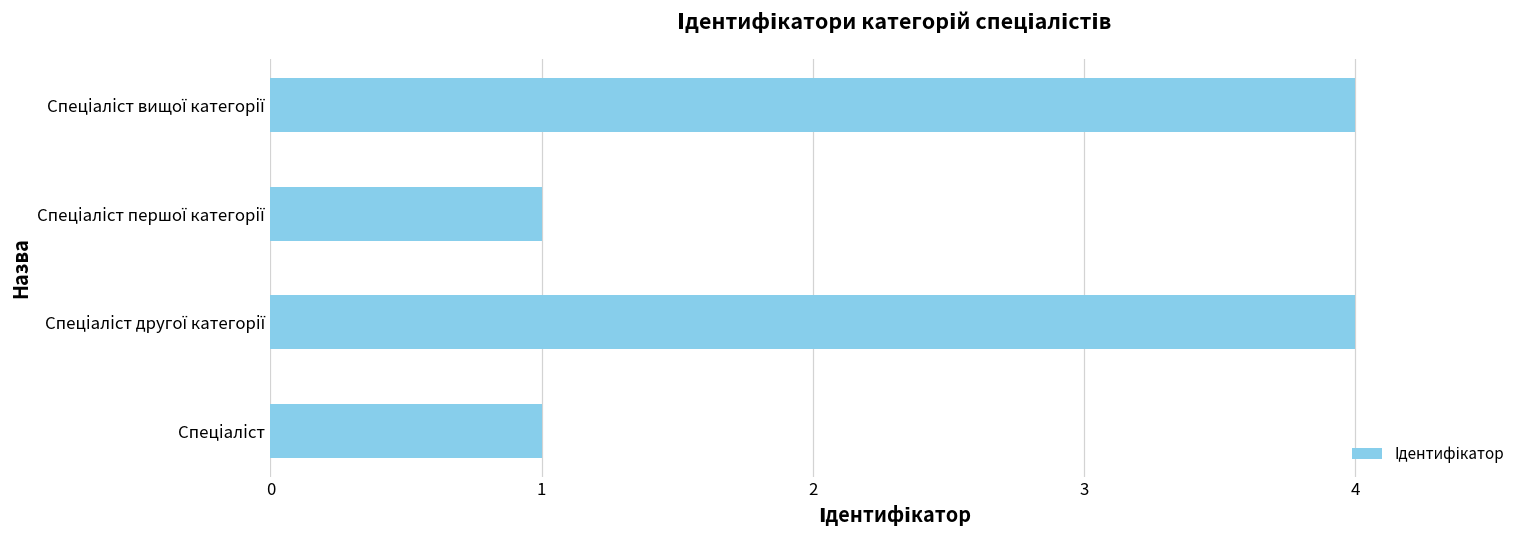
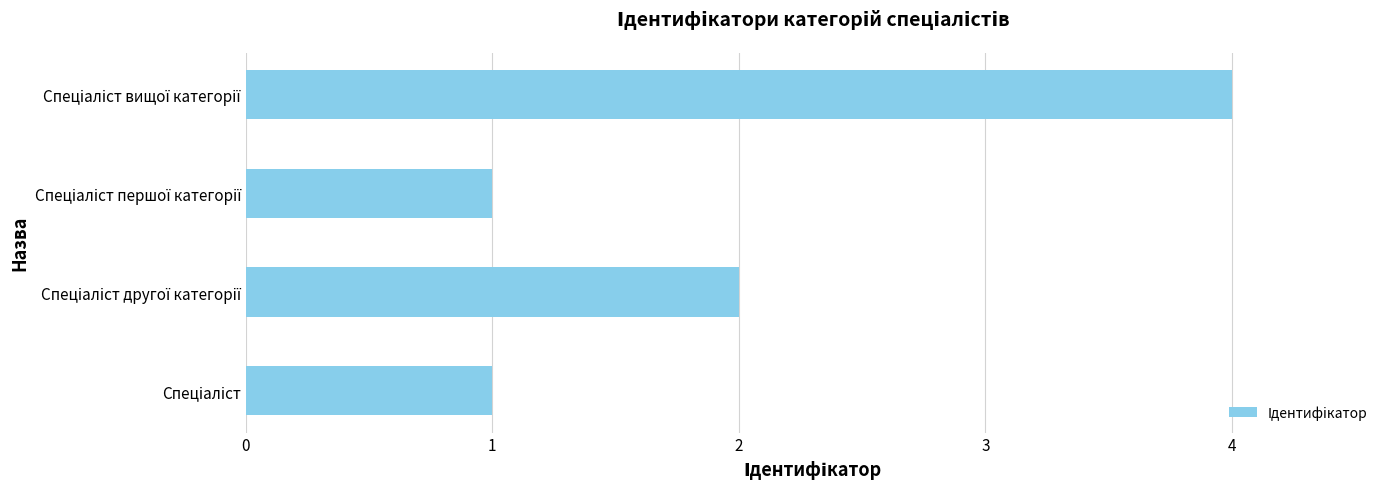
  {
    "Спеціаліст вищої категорії": 4,
    "Спеціаліст першої категорії": 1,
-   "Спеціаліст другої категорії": 4,
+   "Спеціаліст другої категорії": 2,
    "Спеціаліст": 1
  }
